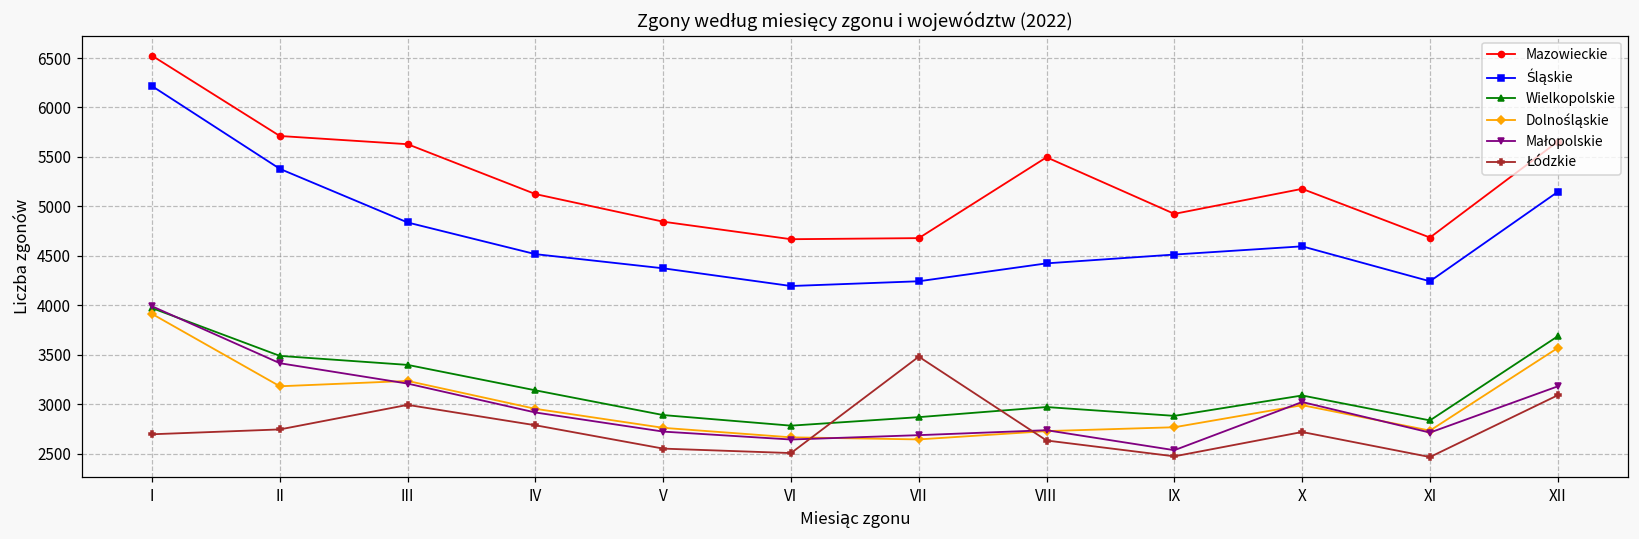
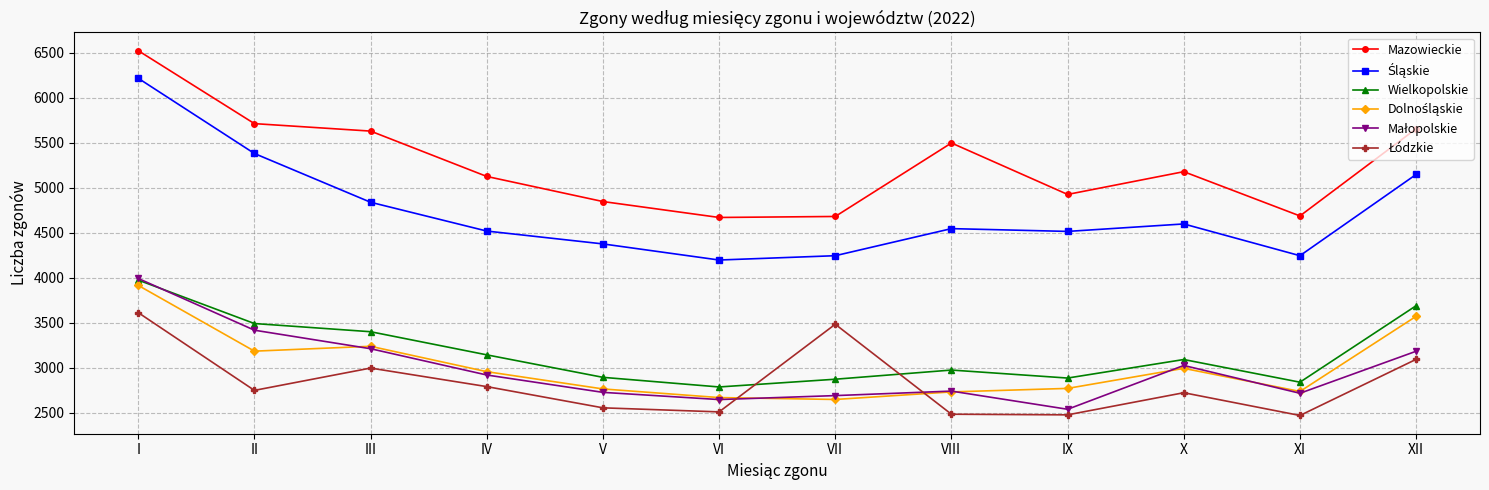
  {
    "Mazowieckie": {
      "I": 6500,
      "II": 5700,
      "III": 5600,
      "IV": 5100,
      "V": 4800,
      "VI": 4700,
      "VII": 4700,
      "VIII": 5500,
      "IX": 4900,
      "X": 5200,
      "XI": 4700
    },
    "Śląskie": {
      "I": 6200,
      "II": 5400,
      "III": 4800,
      "IV": 4500,
      "V": 4400,
      "VI": 4200,
      "VII": 4200,
-     "VIII": 4400,
+     "VIII": 4500,
      "IX": 4500,
      "X": 4600,
      "XI": 4200,
      "XII": 5100
    },
    "Wielkopolskie": {
      "II": 3500,
      "III": 3400,
      "IV": 3100,
      "V": 2900,
      "VI": 2800,
      "VII": 2900,
      "VIII": 3000,
      "IX": 2900,
      "X": 3100,
      "XI": 2800,
      "XII": 3700
    },
    "Dolnośląskie": {
      "I": 3900,
      "II": 3200,
      "IV": 3000,
      "V": 2800,
      "VII": 2600,
      "IX": 2800,
      "X": 3000,
      "XII": 3600
    },
    "Małopolskie": {
      "II": 3400,
      "IV": 2900,
      "V": 2700,
      "VII": 2700,
      "IX": 2500,
      "X": 3000,
      "XII": 3200
    },
    "Łódzkie": {
-     "I": 2700,
+     "I": 3600,
      "II": 2700,
      "III": 3000,
      "IV": 2800,
      "V": 2600,
      "VI": 2500,
      "VII": 3500,
-     "VIII": 2600,
+     "VIII": 2500,
      "IX": 2500,
      "X": 2700,
      "XI": 2500,
      "XII": 3100
    }
  }
